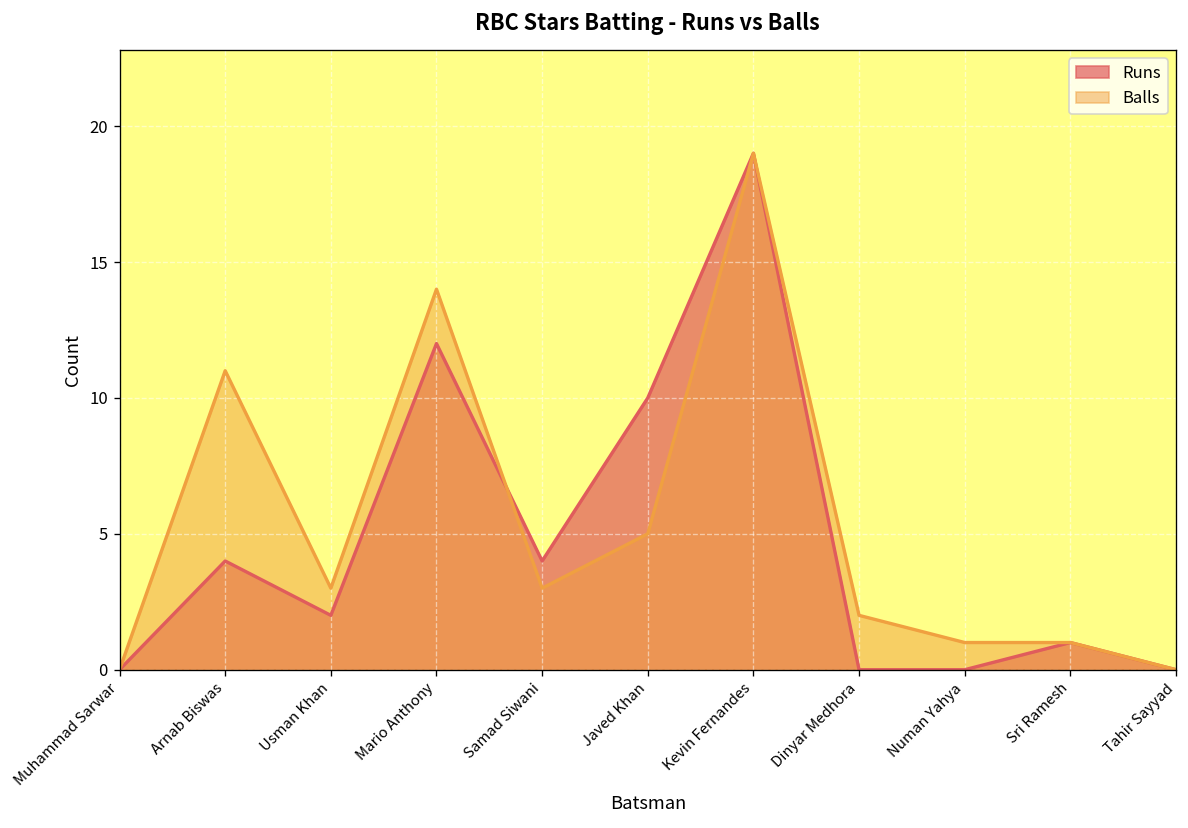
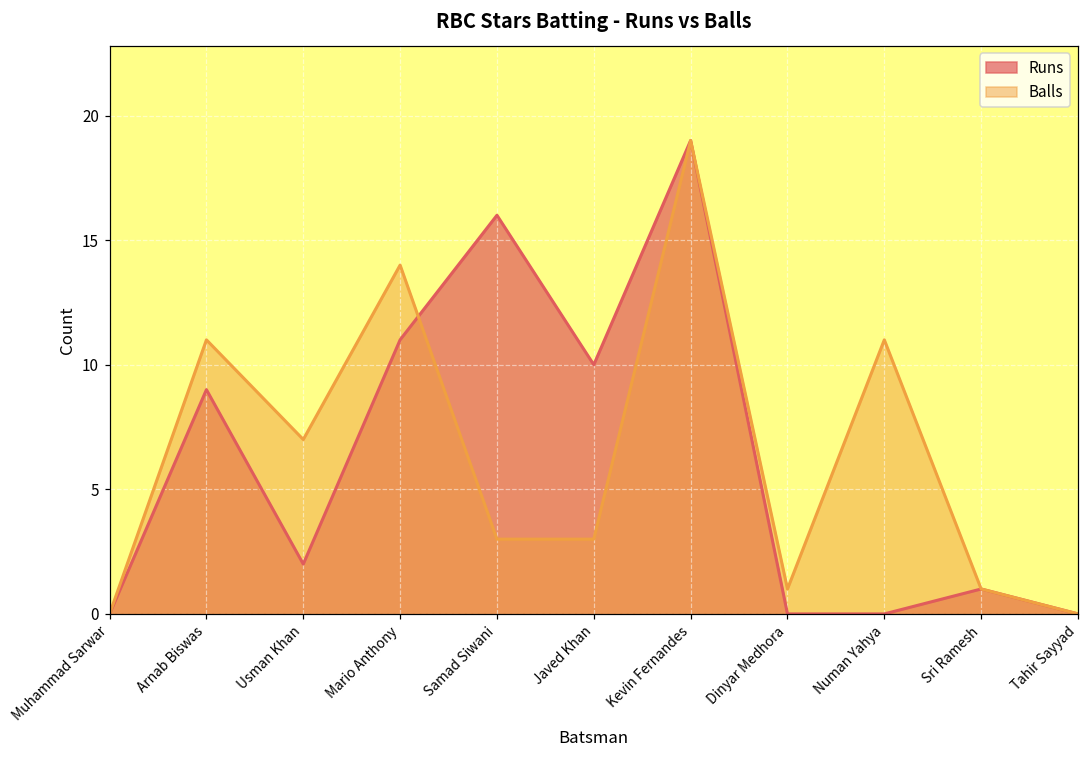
  {
    "Runs": {
-     "Arnab Biswas": 4,
+     "Arnab Biswas": 9,
      "Usman Khan": 2,
-     "Mario Anthony": 12,
-     "Samad Siwani": 4,
+     "Mario Anthony": 11,
+     "Samad Siwani": 16,
      "Javed Khan": 10,
      "Dinyar Medhora": 0,
      "Numan Yahya": 0
    },
    "Balls": {
      "Arnab Biswas": 11,
-     "Usman Khan": 3,
+     "Usman Khan": 7,
      "Mario Anthony": 14,
      "Samad Siwani": 3,
-     "Javed Khan": 5,
-     "Dinyar Medhora": 2,
-     "Numan Yahya": 1
+     "Javed Khan": 3,
+     "Dinyar Medhora": 1,
+     "Numan Yahya": 11
    }
  }
